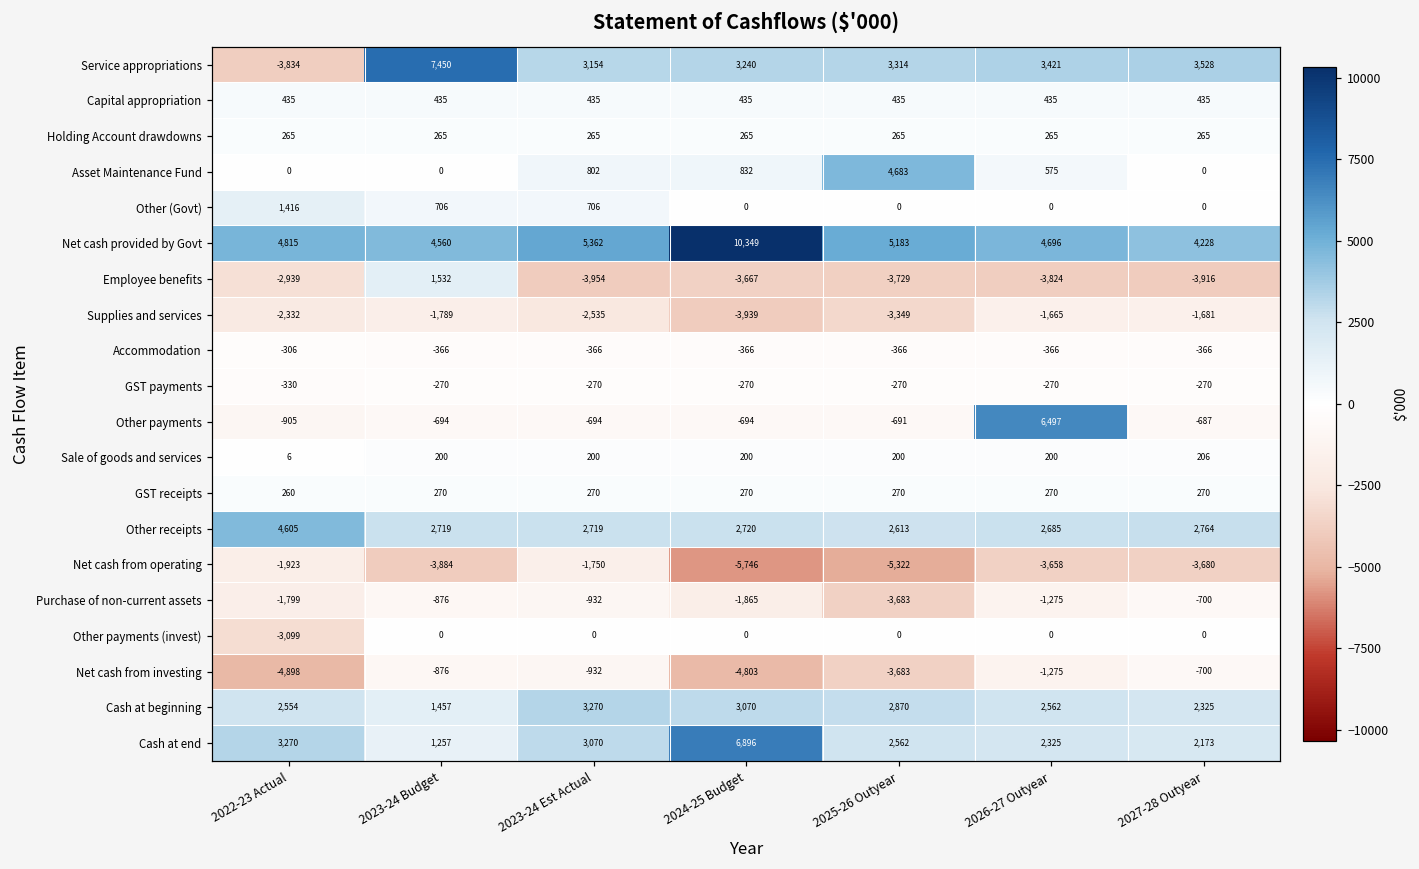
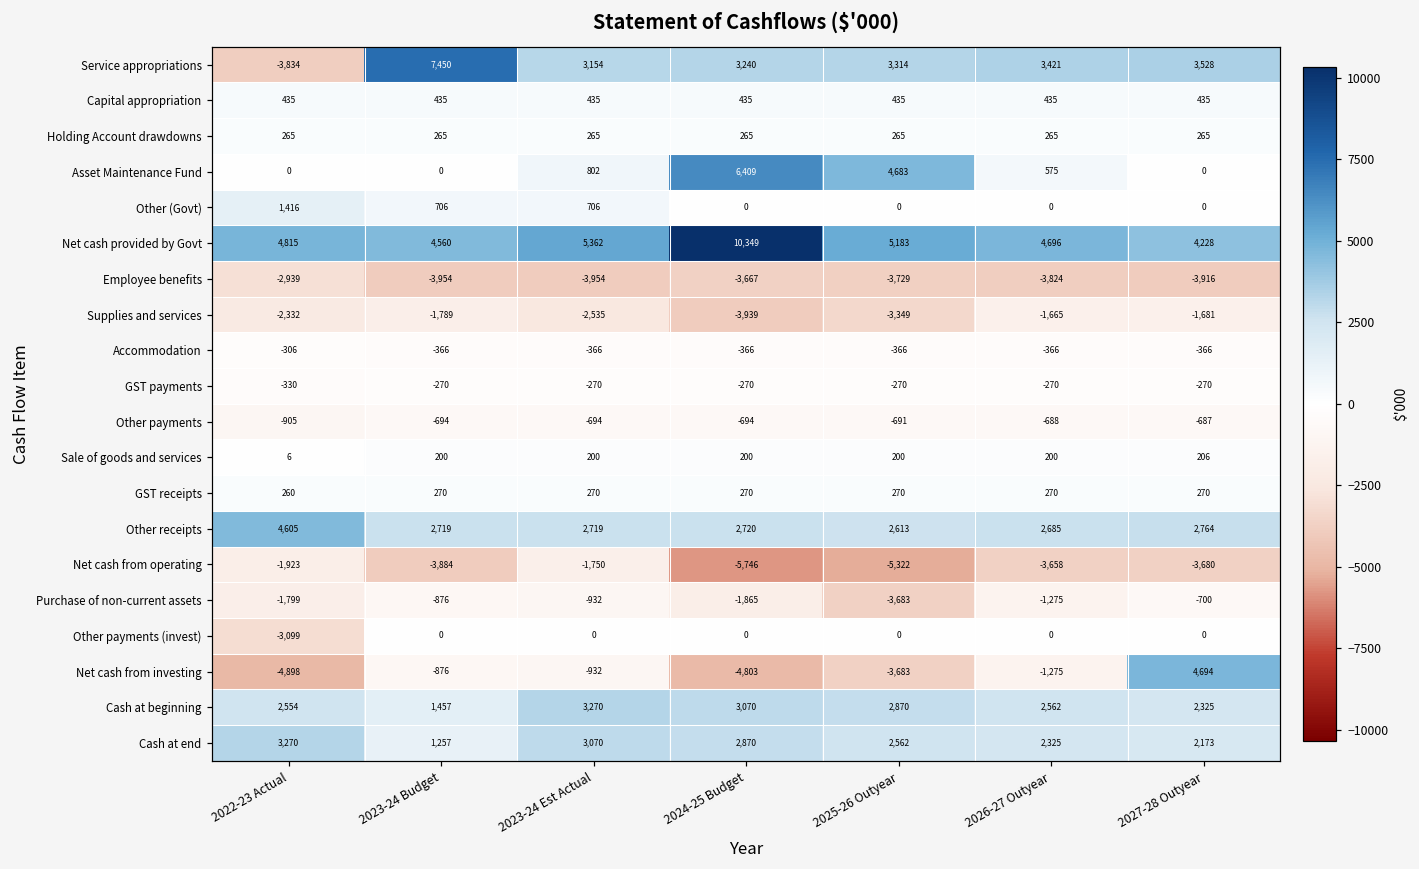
  {
    "Service appropriations": {
      "2022-23 Actual": "-3,834",
      "2023-24 Budget": "7,450",
      "2023-24 Est Actual": "3,154",
      "2024-25 Budget": "3,240",
      "2025-26 Outyear": "3,314",
      "2026-27 Outyear": "3,421",
      "2027-28 Outyear": "3,528"
    },
    "Capital appropriation": {
      "2022-23 Actual": "435",
      "2023-24 Budget": "435",
      "2023-24 Est Actual": "435",
      "2024-25 Budget": "435",
      "2025-26 Outyear": "435",
      "2026-27 Outyear": "435",
      "2027-28 Outyear": "435"
    },
    "Holding Account drawdowns": {
      "2022-23 Actual": "265",
      "2023-24 Budget": "265",
      "2023-24 Est Actual": "265",
      "2024-25 Budget": "265",
      "2025-26 Outyear": "265",
      "2026-27 Outyear": "265",
      "2027-28 Outyear": "265"
    },
    "Asset Maintenance Fund": {
      "2022-23 Actual": "0",
      "2023-24 Budget": "0",
      "2023-24 Est Actual": "802",
-     "2024-25 Budget": "832",
+     "2024-25 Budget": "6,409",
      "2025-26 Outyear": "4,683",
      "2026-27 Outyear": "575",
      "2027-28 Outyear": "0"
    },
    "Other (Govt)": {
      "2022-23 Actual": "1,416",
      "2023-24 Budget": "706",
      "2023-24 Est Actual": "706",
      "2024-25 Budget": "0",
      "2025-26 Outyear": "0",
      "2026-27 Outyear": "0",
      "2027-28 Outyear": "0"
    },
    "Net cash provided by Govt": {
      "2022-23 Actual": "4,815",
      "2023-24 Budget": "4,560",
      "2023-24 Est Actual": "5,362",
      "2024-25 Budget": "10,349",
      "2025-26 Outyear": "5,183",
      "2026-27 Outyear": "4,696",
      "2027-28 Outyear": "4,228"
    },
    "Employee benefits": {
      "2022-23 Actual": "-2,939",
-     "2023-24 Budget": "1,532",
+     "2023-24 Budget": "-3,954",
      "2023-24 Est Actual": "-3,954",
      "2024-25 Budget": "-3,667",
      "2025-26 Outyear": "-3,729",
      "2026-27 Outyear": "-3,824",
      "2027-28 Outyear": "-3,916"
    },
    "Supplies and services": {
      "2022-23 Actual": "-2,332",
      "2023-24 Budget": "-1,789",
      "2023-24 Est Actual": "-2,535",
      "2024-25 Budget": "-3,939",
      "2025-26 Outyear": "-3,349",
      "2026-27 Outyear": "-1,665",
      "2027-28 Outyear": "-1,681"
    },
    "Accommodation": {
      "2022-23 Actual": "-306",
      "2023-24 Budget": "-366",
      "2023-24 Est Actual": "-366",
      "2024-25 Budget": "-366",
      "2025-26 Outyear": "-366",
      "2026-27 Outyear": "-366",
      "2027-28 Outyear": "-366"
    },
    "GST payments": {
      "2022-23 Actual": "-330",
      "2023-24 Budget": "-270",
      "2023-24 Est Actual": "-270",
      "2024-25 Budget": "-270",
      "2025-26 Outyear": "-270",
      "2026-27 Outyear": "-270",
      "2027-28 Outyear": "-270"
    },
    "Other payments": {
      "2022-23 Actual": "-905",
      "2023-24 Budget": "-694",
      "2023-24 Est Actual": "-694",
      "2024-25 Budget": "-694",
      "2025-26 Outyear": "-691",
-     "2026-27 Outyear": "6,497",
+     "2026-27 Outyear": "-688",
      "2027-28 Outyear": "-687"
    },
    "Sale of goods and services": {
      "2022-23 Actual": "6",
      "2023-24 Budget": "200",
      "2023-24 Est Actual": "200",
      "2024-25 Budget": "200",
      "2025-26 Outyear": "200",
      "2026-27 Outyear": "200",
      "2027-28 Outyear": "206"
    },
    "GST receipts": {
      "2022-23 Actual": "260",
      "2023-24 Budget": "270",
      "2023-24 Est Actual": "270",
      "2024-25 Budget": "270",
      "2025-26 Outyear": "270",
      "2026-27 Outyear": "270",
      "2027-28 Outyear": "270"
    },
    "Other receipts": {
      "2022-23 Actual": "4,605",
      "2023-24 Budget": "2,719",
      "2023-24 Est Actual": "2,719",
      "2024-25 Budget": "2,720",
      "2025-26 Outyear": "2,613",
      "2026-27 Outyear": "2,685",
      "2027-28 Outyear": "2,764"
    },
    "Net cash from operating": {
      "2022-23 Actual": "-1,923",
      "2023-24 Budget": "-3,884",
      "2023-24 Est Actual": "-1,750",
      "2024-25 Budget": "-5,746",
      "2025-26 Outyear": "-5,322",
      "2026-27 Outyear": "-3,658",
      "2027-28 Outyear": "-3,680"
    },
    "Purchase of non-current assets": {
      "2022-23 Actual": "-1,799",
      "2023-24 Budget": "-876",
      "2023-24 Est Actual": "-932",
      "2024-25 Budget": "-1,865",
      "2025-26 Outyear": "-3,683",
      "2026-27 Outyear": "-1,275",
      "2027-28 Outyear": "-700"
    },
    "Other payments (invest)": {
      "2022-23 Actual": "-3,099",
      "2023-24 Budget": "0",
      "2023-24 Est Actual": "0",
      "2024-25 Budget": "0",
      "2025-26 Outyear": "0",
      "2026-27 Outyear": "0",
      "2027-28 Outyear": "0"
    },
    "Net cash from investing": {
      "2022-23 Actual": "-4,898",
      "2023-24 Budget": "-876",
      "2023-24 Est Actual": "-932",
      "2024-25 Budget": "-4,803",
      "2025-26 Outyear": "-3,683",
      "2026-27 Outyear": "-1,275",
-     "2027-28 Outyear": "-700"
+     "2027-28 Outyear": "4,694"
    },
    "Cash at beginning": {
      "2022-23 Actual": "2,554",
      "2023-24 Budget": "1,457",
      "2023-24 Est Actual": "3,270",
      "2024-25 Budget": "3,070",
      "2025-26 Outyear": "2,870",
      "2026-27 Outyear": "2,562",
      "2027-28 Outyear": "2,325"
    },
    "Cash at end": {
      "2022-23 Actual": "3,270",
      "2023-24 Budget": "1,257",
      "2023-24 Est Actual": "3,070",
-     "2024-25 Budget": "6,896",
+     "2024-25 Budget": "2,870",
      "2025-26 Outyear": "2,562",
      "2026-27 Outyear": "2,325",
      "2027-28 Outyear": "2,173"
    }
  }
